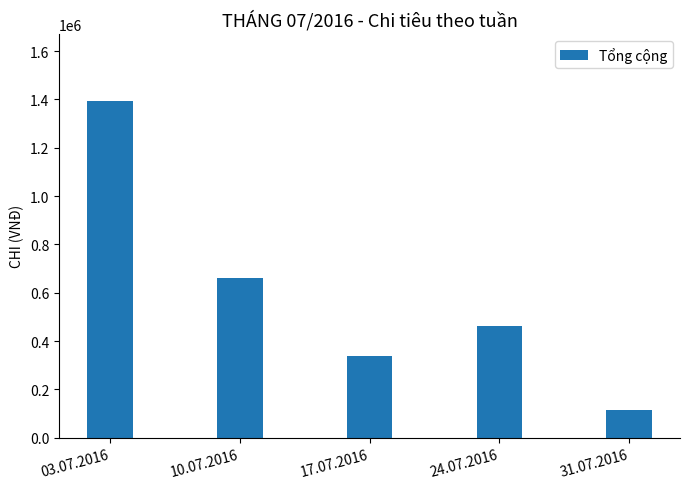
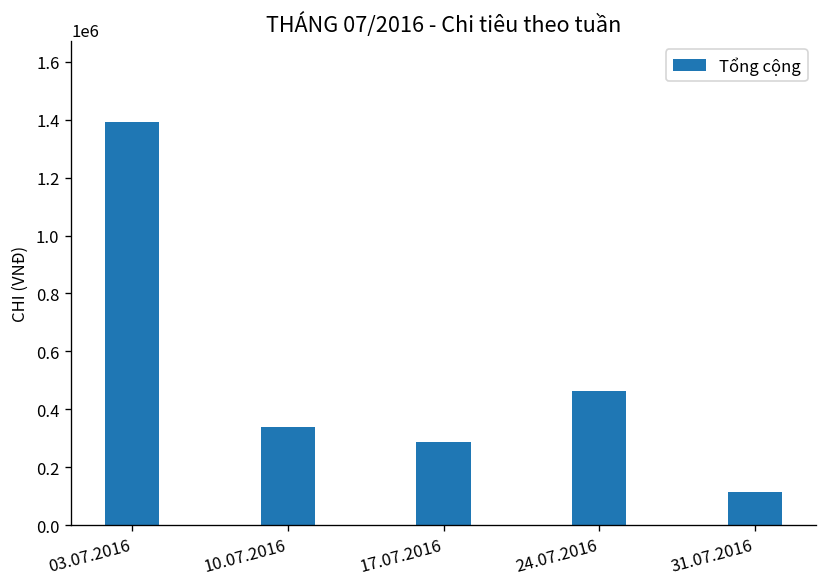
  {
    "03.07.2016": 1390000,
-   "10.07.2016": 660000,
-   "17.07.2016": 340000,
+   "10.07.2016": 340000,
+   "17.07.2016": 290000,
    "24.07.2016": 460000,
    "31.07.2016": 120000
  }
